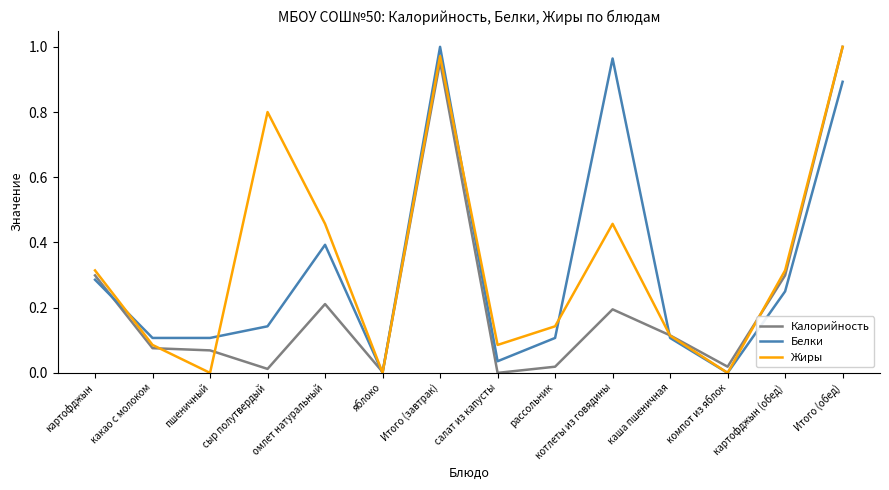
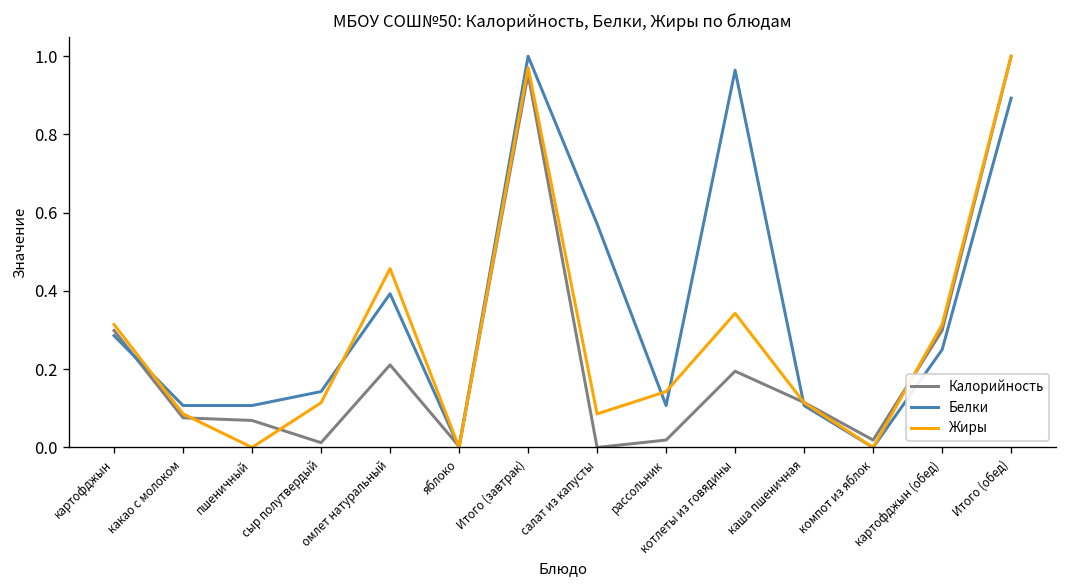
  {
    "Калорийность": {
      "картофджын": 0.30,
      "какао с молоком": 0.08,
      "пшеничный": 0.07,
      "сыр полутвердый": 0.01,
      "омлет натуральный": 0.21,
      "Итого (завтрак)": 0.95,
      "салат из капусты": 0.00,
      "рассольник": 0.02,
      "котлеты из говядины": 0.19,
      "компот из яблок": 0.02,
      "картофджын (обед)": 0.30
    },
    "Белки": {
      "картофджын": 0.29,
      "какао с молоком": 0.11,
      "пшеничный": 0.11,
      "сыр полутвердый": 0.14,
      "омлет натуральный": 0.39,
      "Итого (завтрак)": 1.00,
-     "салат из капусты": 0.04,
+     "салат из капусты": 0.57,
      "рассольник": 0.11,
      "котлеты из говядины": 0.96,
      "картофджын (обед)": 0.25,
      "Итого (обед)": 0.89
    },
    "Жиры": {
      "картофджын": 0.31,
      "какао с молоком": 0.09,
      "пшеничный": 0.00,
-     "сыр полутвердый": 0.80,
+     "сыр полутвердый": 0.11,
      "омлет натуральный": 0.46,
      "Итого (завтрак)": 0.97,
      "салат из капусты": 0.09,
      "рассольник": 0.14,
-     "котлеты из говядины": 0.46,
+     "котлеты из говядины": 0.34,
      "картофджын (обед)": 0.31
    }
  }
